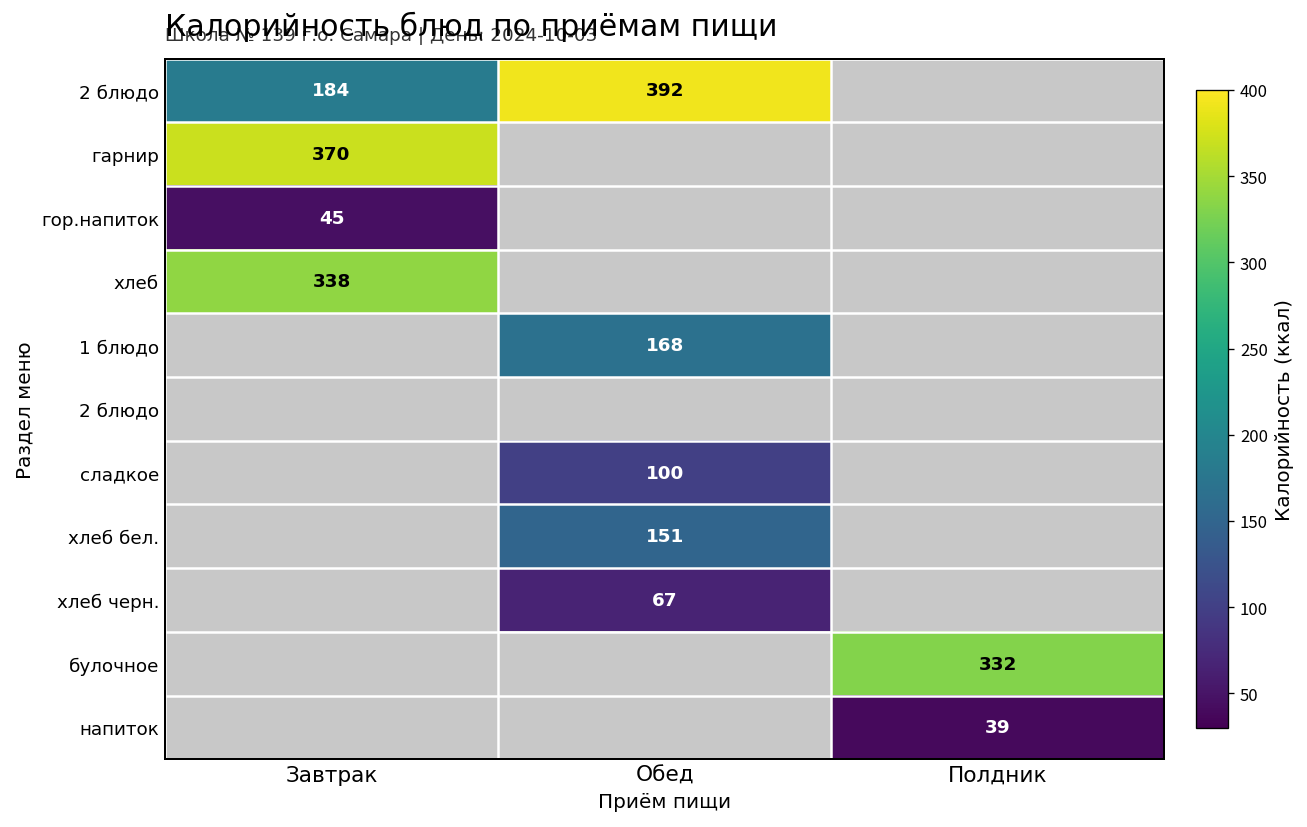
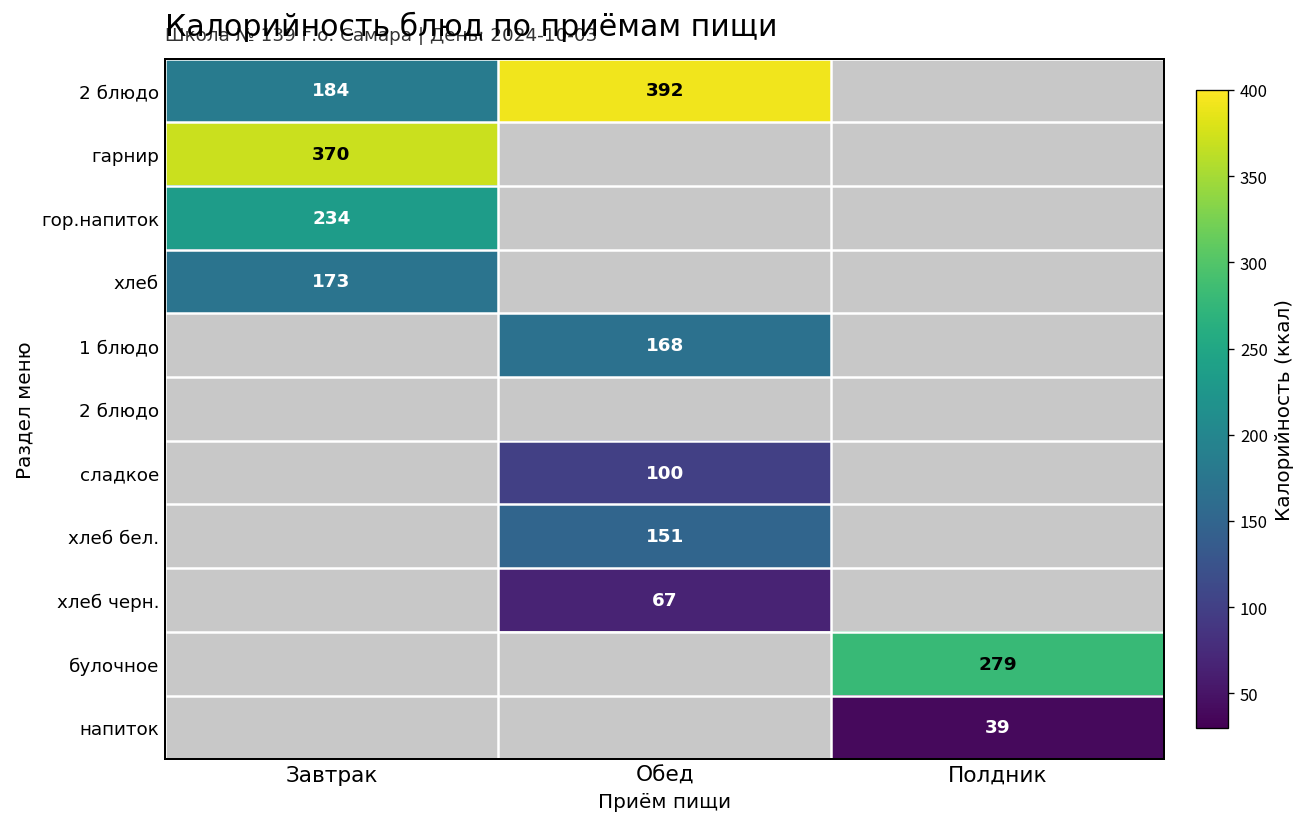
  {
    "2 блюдо": {
      "Завтрак": 184,
      "Обед": 392
    },
    "гарнир": {
      "Завтрак": 370
    },
    "гор.напиток": {
-     "Завтрак": 45
+     "Завтрак": 234
    },
    "хлеб": {
-     "Завтрак": 338
+     "Завтрак": 173
    },
    "1 блюдо": {
      "Обед": 168
    },
    "сладкое": {
      "Обед": 100
    },
    "хлеб бел.": {
      "Обед": 151
    },
    "хлеб черн.": {
      "Обед": 67
    },
    "булочное": {
-     "Полдник": 332
+     "Полдник": 279
    },
    "напиток": {
      "Полдник": 39
    }
  }
